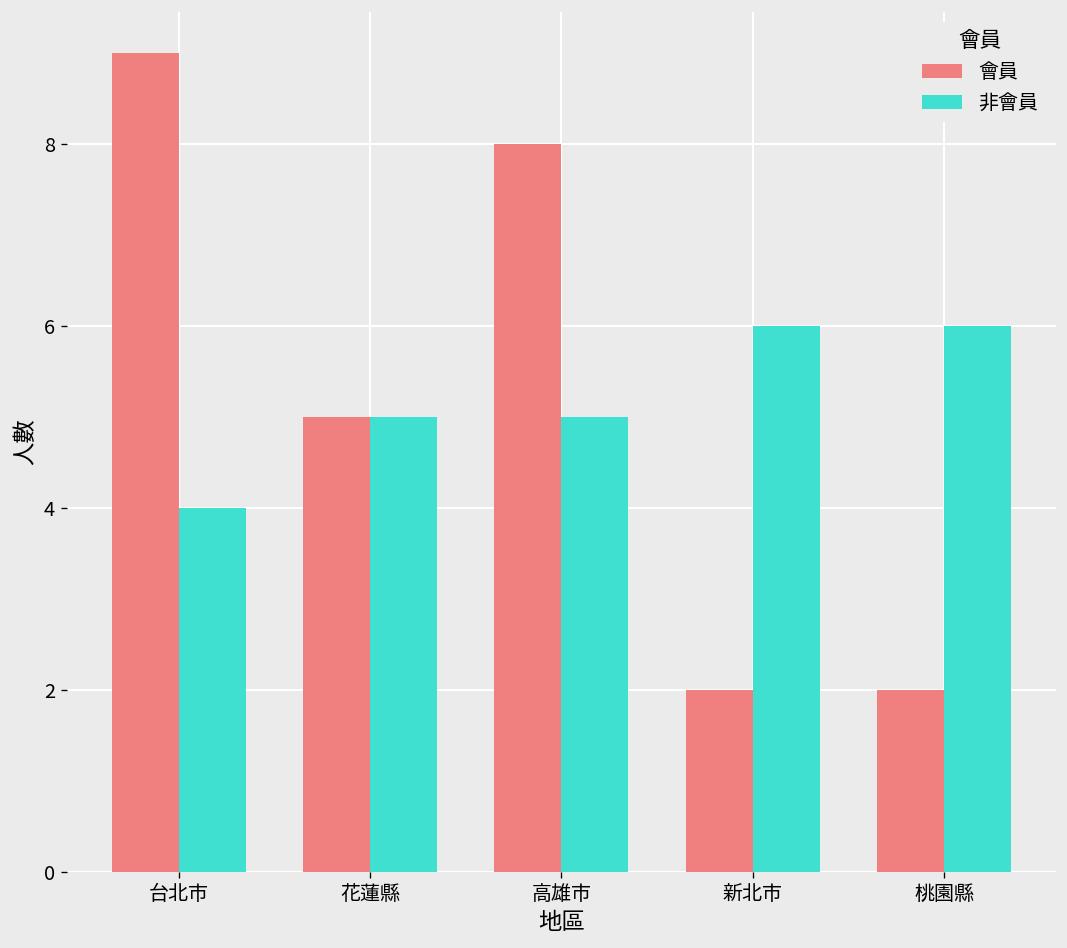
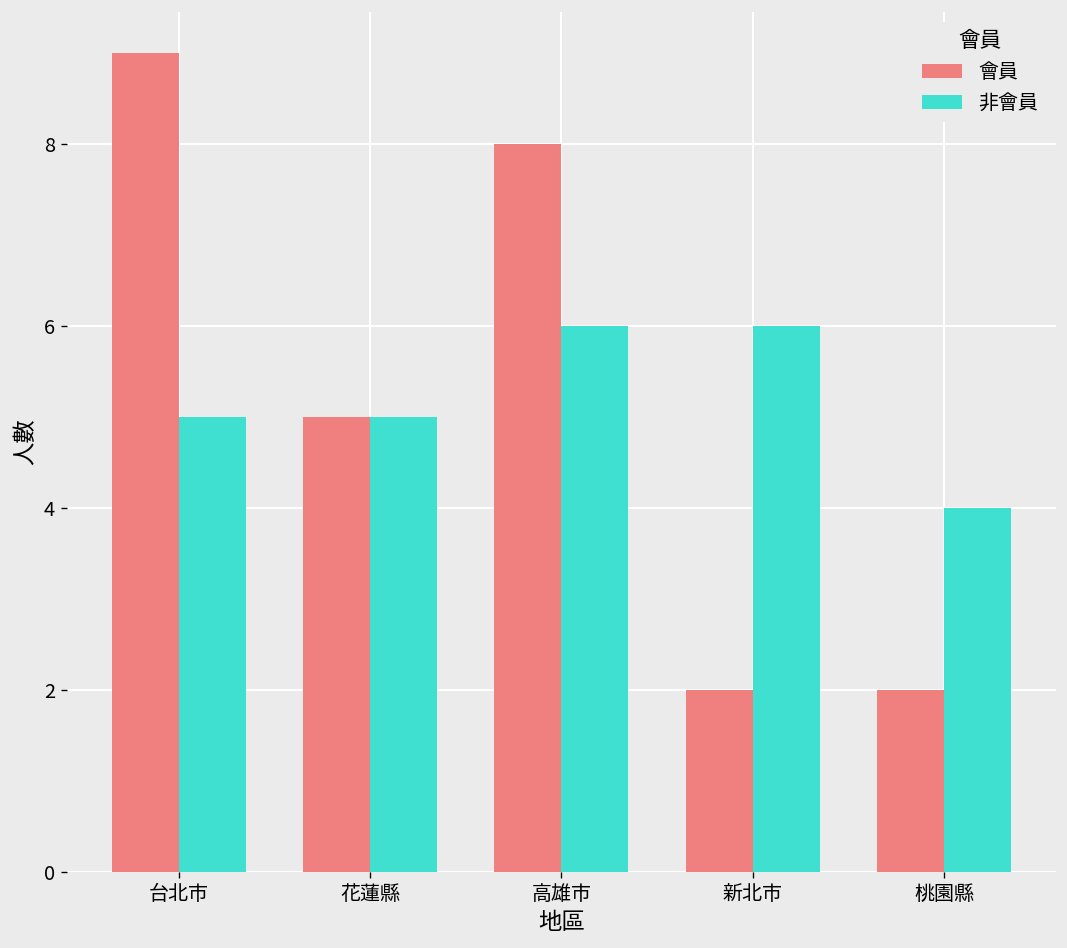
  {
    "會員": {
      "台北市": 9,
      "花蓮縣": 5,
      "高雄市": 8,
      "新北市": 2,
      "桃園縣": 2
    },
    "非會員": {
-     "台北市": 4,
+     "台北市": 5,
      "花蓮縣": 5,
-     "高雄市": 5,
+     "高雄市": 6,
      "新北市": 6,
-     "桃園縣": 6
+     "桃園縣": 4
    }
  }
